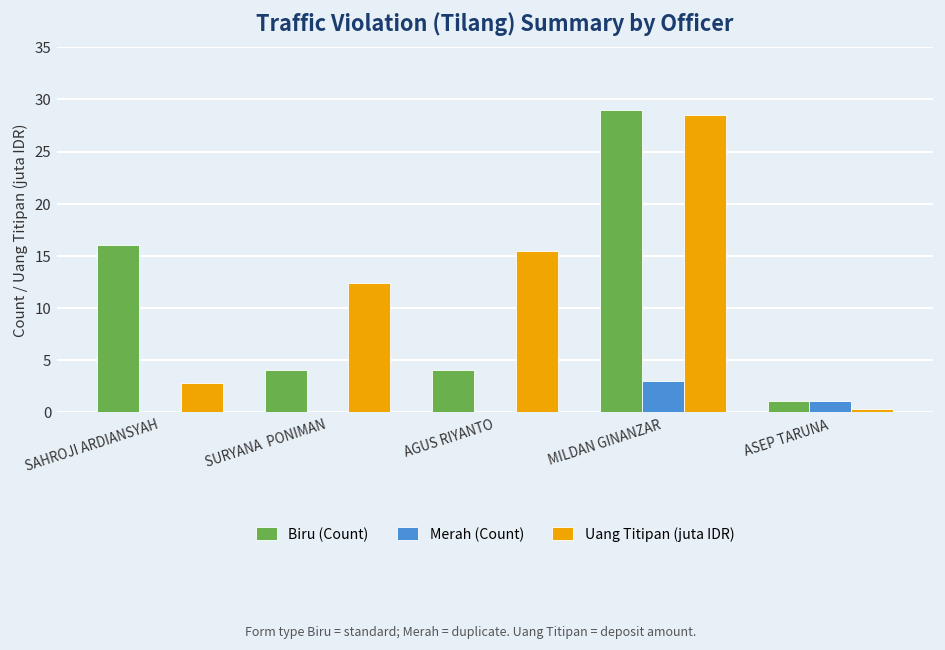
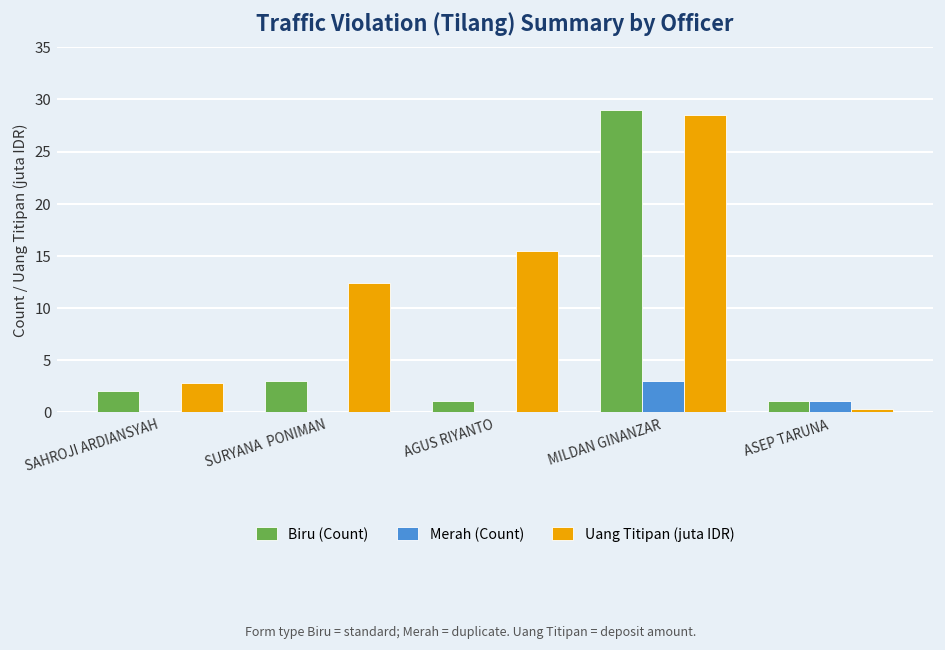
  {
    "Biru (Count)": {
-     "SAHROJI ARDIANSYAH": 16,
-     "SURYANA PONIMAN": 4,
-     "AGUS RIYANTO": 4,
+     "SAHROJI ARDIANSYAH": 2,
+     "SURYANA PONIMAN": 3,
+     "AGUS RIYANTO": 1,
      "MILDAN GINANZAR": 29,
      "ASEP TARUNA": 1
    },
    "Merah (Count)": {
      "SAHROJI ARDIANSYAH": 0,
      "SURYANA PONIMAN": 0,
      "AGUS RIYANTO": 0,
      "MILDAN GINANZAR": 3,
      "ASEP TARUNA": 1
    },
    "Uang Titipan (juta IDR)": {
      "SAHROJI ARDIANSYAH": 3,
      "SURYANA PONIMAN": 12,
      "AGUS RIYANTO": 15,
      "MILDAN GINANZAR": 29
    }
  }
